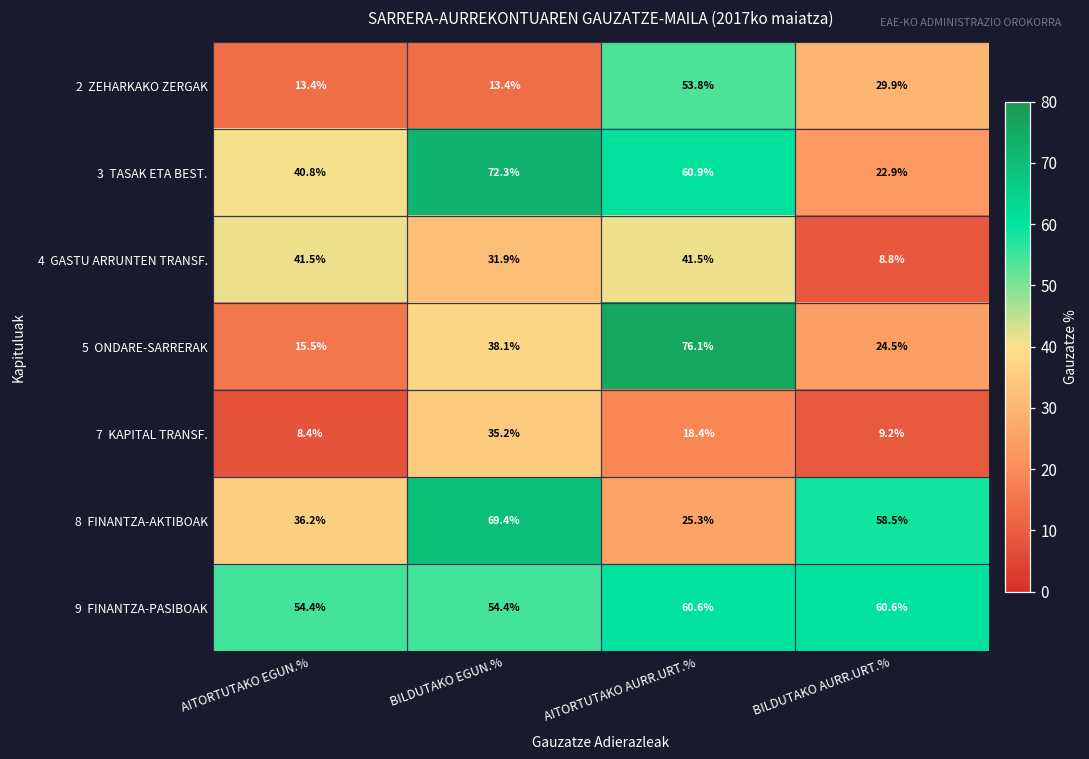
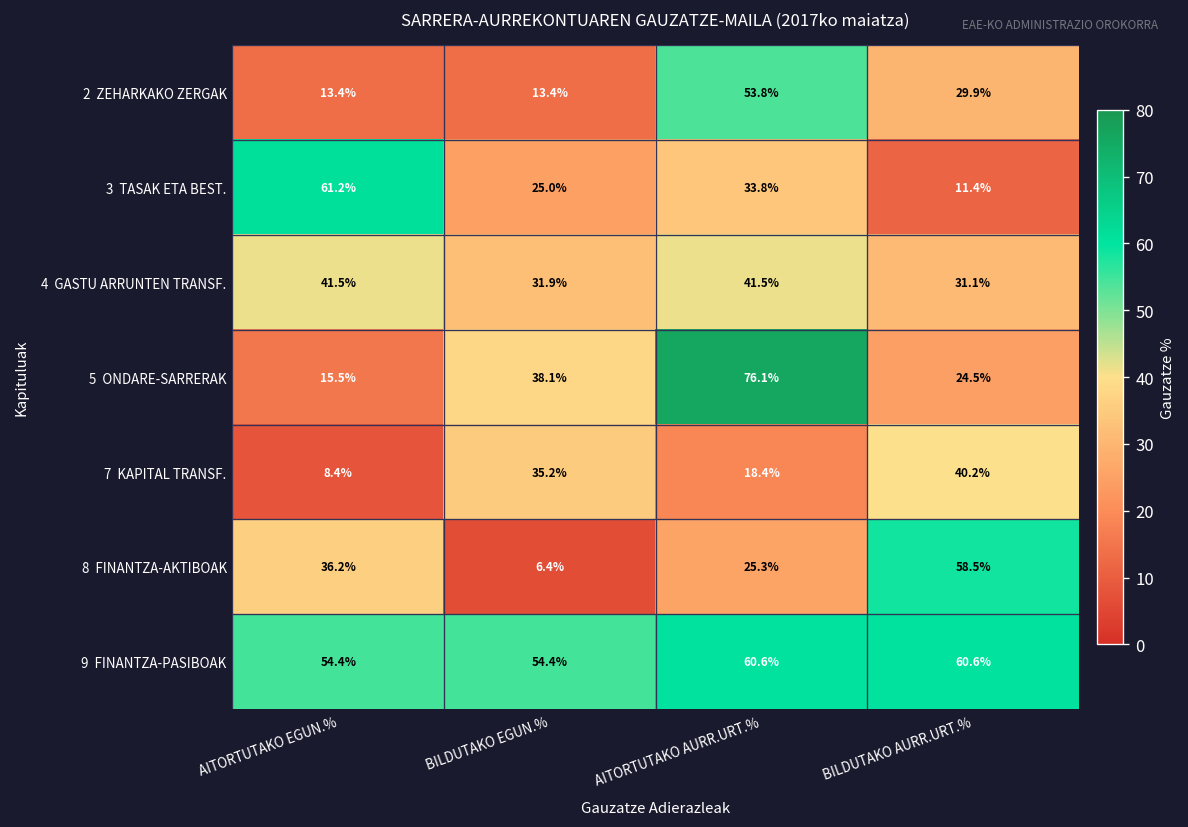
  {
    "2 ZEHARKAKO ZERGAK": {
      "AITORTUTAKO EGUN.%": "13.4%",
      "BILDUTAKO EGUN.%": "13.4%",
      "AITORTUTAKO AURR.URT.%": "53.8%",
      "BILDUTAKO AURR.URT.%": "29.9%"
    },
    "3 TASAK ETA BEST.": {
-     "AITORTUTAKO EGUN.%": "40.8%",
-     "BILDUTAKO EGUN.%": "72.3%",
-     "AITORTUTAKO AURR.URT.%": "60.9%",
-     "BILDUTAKO AURR.URT.%": "22.9%"
+     "AITORTUTAKO EGUN.%": "61.2%",
+     "BILDUTAKO EGUN.%": "25.0%",
+     "AITORTUTAKO AURR.URT.%": "33.8%",
+     "BILDUTAKO AURR.URT.%": "11.4%"
    },
    "4 GASTU ARRUNTEN TRANSF.": {
      "AITORTUTAKO EGUN.%": "41.5%",
      "BILDUTAKO EGUN.%": "31.9%",
      "AITORTUTAKO AURR.URT.%": "41.5%",
-     "BILDUTAKO AURR.URT.%": "8.8%"
+     "BILDUTAKO AURR.URT.%": "31.1%"
    },
    "5 ONDARE-SARRERAK": {
      "AITORTUTAKO EGUN.%": "15.5%",
      "BILDUTAKO EGUN.%": "38.1%",
      "AITORTUTAKO AURR.URT.%": "76.1%",
      "BILDUTAKO AURR.URT.%": "24.5%"
    },
    "7 KAPITAL TRANSF.": {
      "AITORTUTAKO EGUN.%": "8.4%",
      "BILDUTAKO EGUN.%": "35.2%",
      "AITORTUTAKO AURR.URT.%": "18.4%",
-     "BILDUTAKO AURR.URT.%": "9.2%"
+     "BILDUTAKO AURR.URT.%": "40.2%"
    },
    "8 FINANTZA-AKTIBOAK": {
      "AITORTUTAKO EGUN.%": "36.2%",
-     "BILDUTAKO EGUN.%": "69.4%",
+     "BILDUTAKO EGUN.%": "6.4%",
      "AITORTUTAKO AURR.URT.%": "25.3%",
      "BILDUTAKO AURR.URT.%": "58.5%"
    },
    "9 FINANTZA-PASIBOAK": {
      "AITORTUTAKO EGUN.%": "54.4%",
      "BILDUTAKO EGUN.%": "54.4%",
      "AITORTUTAKO AURR.URT.%": "60.6%",
      "BILDUTAKO AURR.URT.%": "60.6%"
    }
  }
